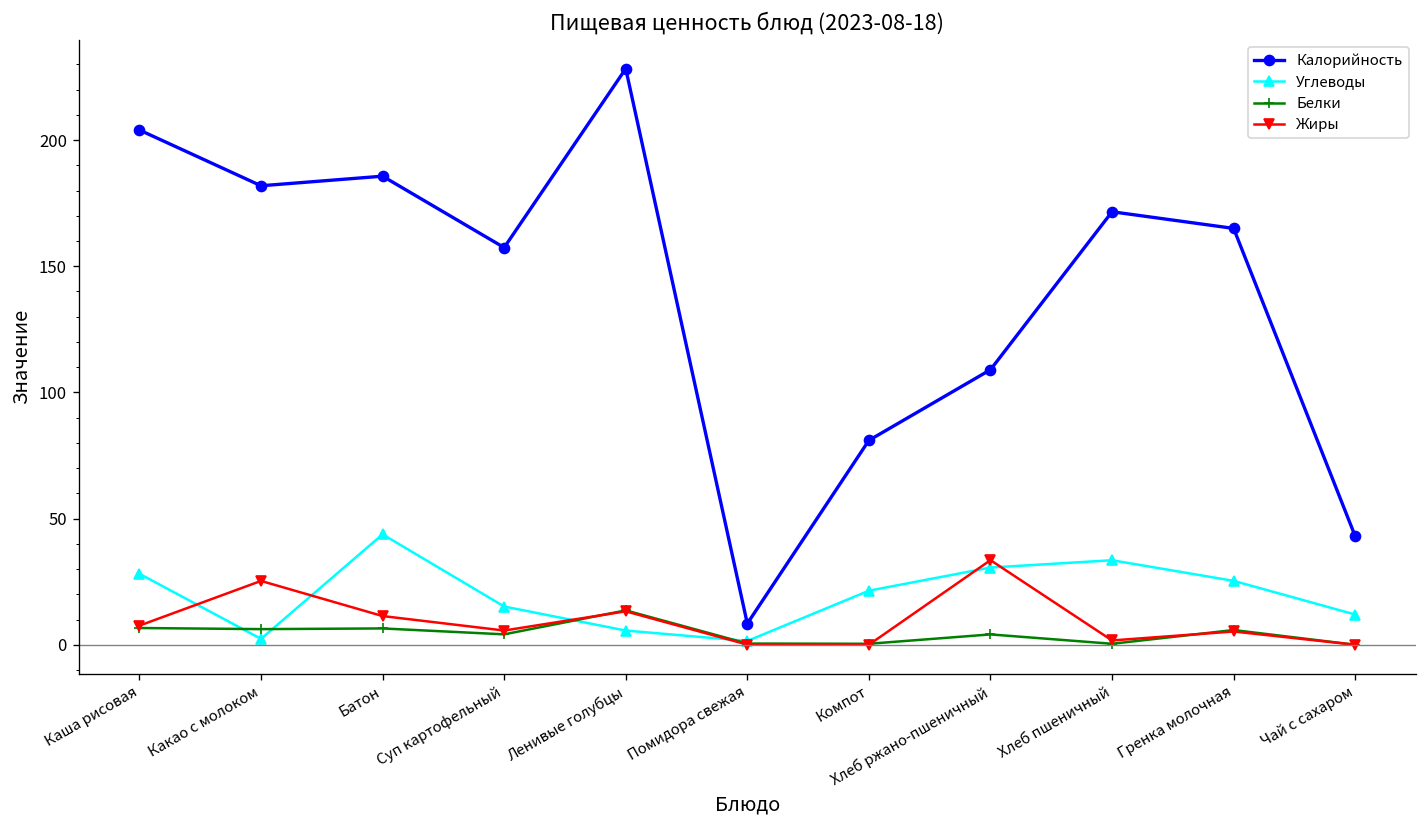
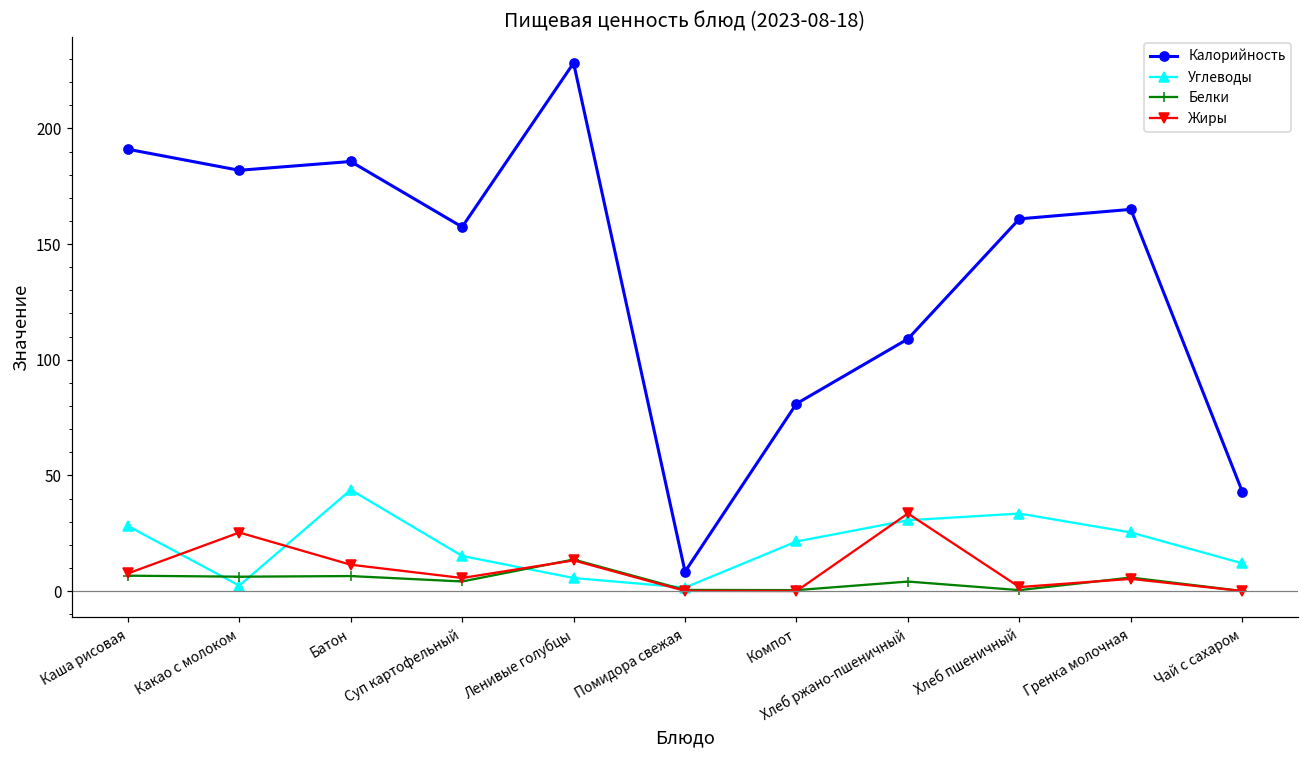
  {
    "Калорийность": {
-     "Каша рисовая": 204,
+     "Каша рисовая": 191,
      "Какао с молоком": 182,
      "Батон": 186,
      "Суп картофельный": 157,
      "Ленивые голубцы": 228,
      "Помидора свежая": 8,
      "Компот": 81,
      "Хлеб ржано-пшеничный": 109,
-     "Хлеб пшеничный": 172,
+     "Хлеб пшеничный": 161,
      "Гренка молочная": 165,
      "Чай с сахаром": 43
    },
    "Углеводы": {
      "Каша рисовая": 28,
      "Какао с молоком": 2,
      "Батон": 44,
      "Суп картофельный": 15,
      "Ленивые голубцы": 6,
      "Компот": 21,
      "Хлеб ржано-пшеничный": 31,
      "Хлеб пшеничный": 34,
      "Гренка молочная": 25,
      "Чай с сахаром": 12
    },
    "Белки": {
      "Какао с молоком": 6,
      "Батон": 6,
      "Суп картофельный": 4,
      "Хлеб ржано-пшеничный": 4,
      "Хлеб пшеничный": 0
    },
    "Жиры": {
      "Какао с молоком": 25,
      "Батон": 11,
      "Суп картофельный": 6,
      "Хлеб ржано-пшеничный": 34,
      "Хлеб пшеничный": 2
    }
  }
